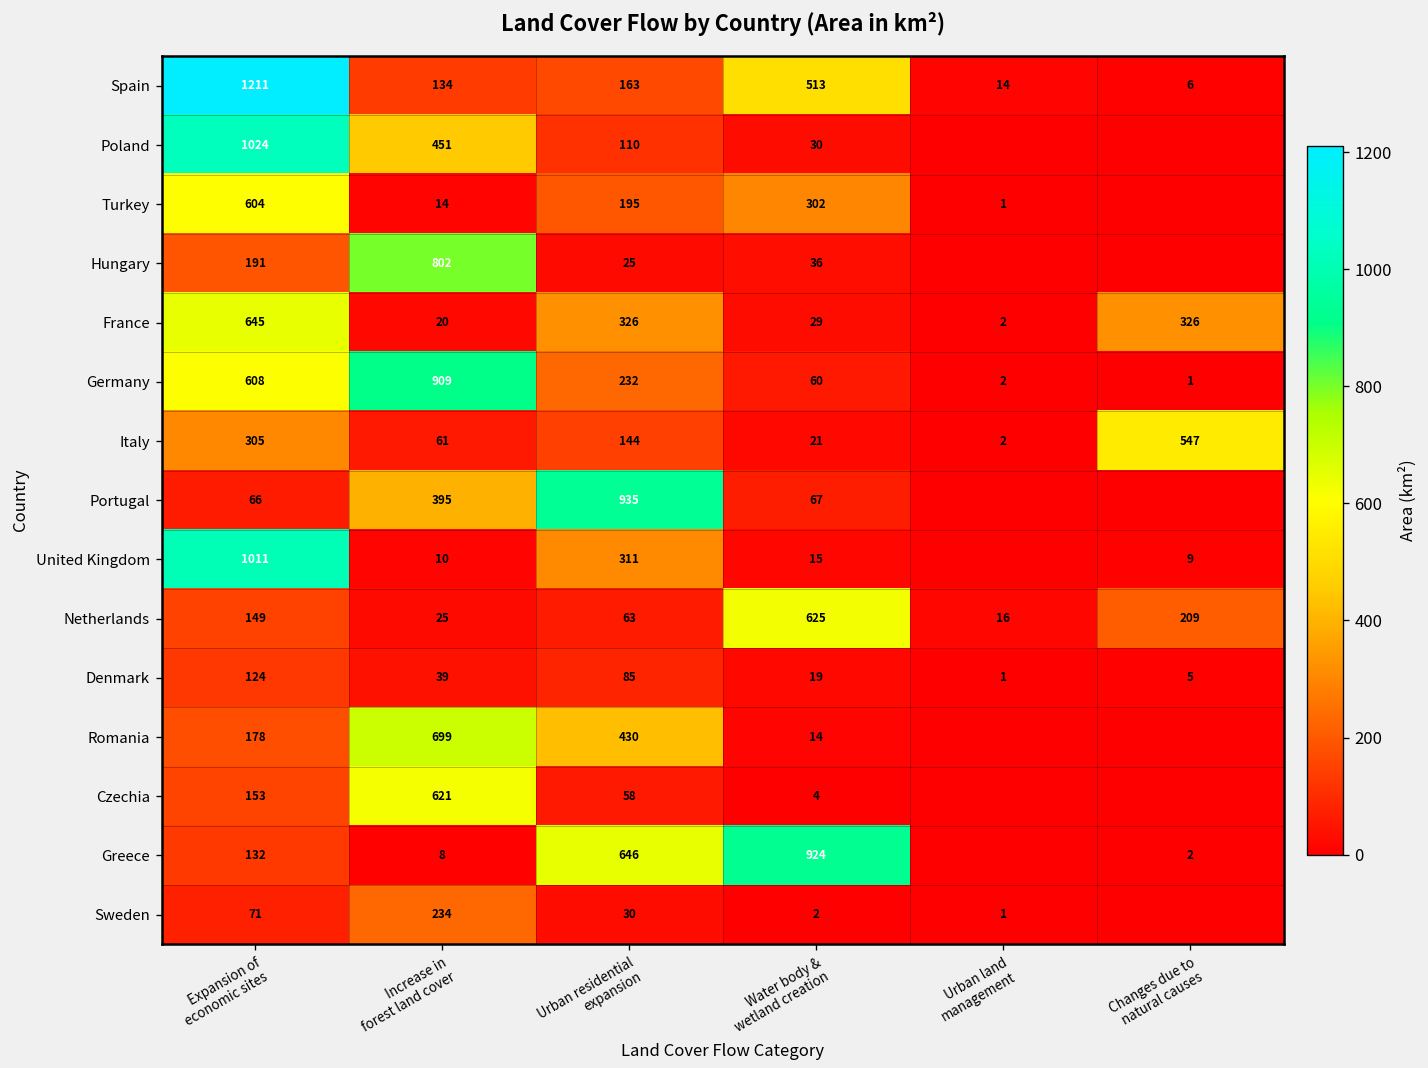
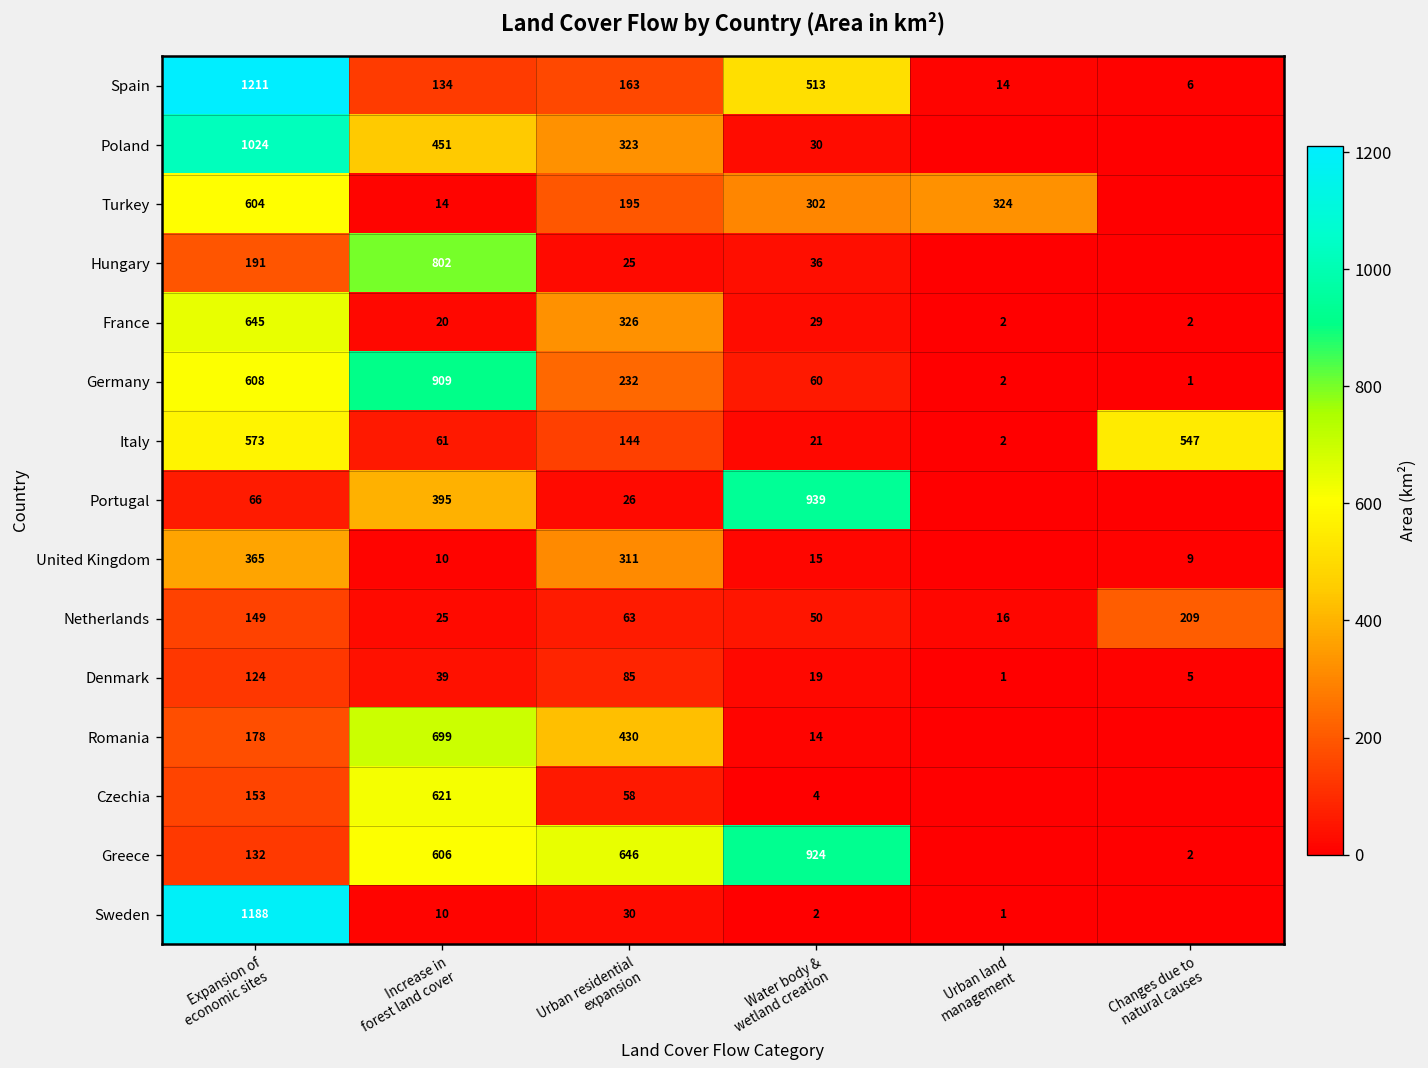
  {
    "Spain": {
      "Expansion of economic sites": 1211,
      "Increase in forest land cover": 134,
      "Urban residential expansion": 163,
      "Water body & wetland creation": 513,
      "Urban land management": 14,
      "Changes due to natural causes": 6
    },
    "Poland": {
      "Expansion of economic sites": 1024,
      "Increase in forest land cover": 451,
-     "Urban residential expansion": 110,
+     "Urban residential expansion": 323,
      "Water body & wetland creation": 30
    },
    "Turkey": {
      "Expansion of economic sites": 604,
      "Increase in forest land cover": 14,
      "Urban residential expansion": 195,
      "Water body & wetland creation": 302,
-     "Urban land management": 1
+     "Urban land management": 324
    },
    "Hungary": {
      "Expansion of economic sites": 191,
      "Increase in forest land cover": 802,
      "Urban residential expansion": 25,
      "Water body & wetland creation": 36
    },
    "France": {
      "Expansion of economic sites": 645,
      "Increase in forest land cover": 20,
      "Urban residential expansion": 326,
      "Water body & wetland creation": 29,
      "Urban land management": 2,
-     "Changes due to natural causes": 326
+     "Changes due to natural causes": 2
    },
    "Germany": {
      "Expansion of economic sites": 608,
      "Increase in forest land cover": 909,
      "Urban residential expansion": 232,
      "Water body & wetland creation": 60,
      "Urban land management": 2,
      "Changes due to natural causes": 1
    },
    "Italy": {
-     "Expansion of economic sites": 305,
+     "Expansion of economic sites": 573,
      "Increase in forest land cover": 61,
      "Urban residential expansion": 144,
      "Water body & wetland creation": 21,
      "Urban land management": 2,
      "Changes due to natural causes": 547
    },
    "Portugal": {
      "Expansion of economic sites": 66,
      "Increase in forest land cover": 395,
-     "Urban residential expansion": 935,
-     "Water body & wetland creation": 67
+     "Urban residential expansion": 26,
+     "Water body & wetland creation": 939
    },
    "United Kingdom": {
-     "Expansion of economic sites": 1011,
+     "Expansion of economic sites": 365,
      "Increase in forest land cover": 10,
      "Urban residential expansion": 311,
      "Water body & wetland creation": 15,
      "Changes due to natural causes": 9
    },
    "Netherlands": {
      "Expansion of economic sites": 149,
      "Increase in forest land cover": 25,
      "Urban residential expansion": 63,
-     "Water body & wetland creation": 625,
+     "Water body & wetland creation": 50,
      "Urban land management": 16,
      "Changes due to natural causes": 209
    },
    "Denmark": {
      "Expansion of economic sites": 124,
      "Increase in forest land cover": 39,
      "Urban residential expansion": 85,
      "Water body & wetland creation": 19,
      "Urban land management": 1,
      "Changes due to natural causes": 5
    },
    "Romania": {
      "Expansion of economic sites": 178,
      "Increase in forest land cover": 699,
      "Urban residential expansion": 430,
      "Water body & wetland creation": 14
    },
    "Czechia": {
      "Expansion of economic sites": 153,
      "Increase in forest land cover": 621,
      "Urban residential expansion": 58,
      "Water body & wetland creation": 4
    },
    "Greece": {
      "Expansion of economic sites": 132,
-     "Increase in forest land cover": 8,
+     "Increase in forest land cover": 606,
      "Urban residential expansion": 646,
      "Water body & wetland creation": 924,
      "Changes due to natural causes": 2
    },
    "Sweden": {
-     "Expansion of economic sites": 71,
-     "Increase in forest land cover": 234,
+     "Expansion of economic sites": 1188,
+     "Increase in forest land cover": 10,
      "Urban residential expansion": 30,
      "Water body & wetland creation": 2,
      "Urban land management": 1
    }
  }
